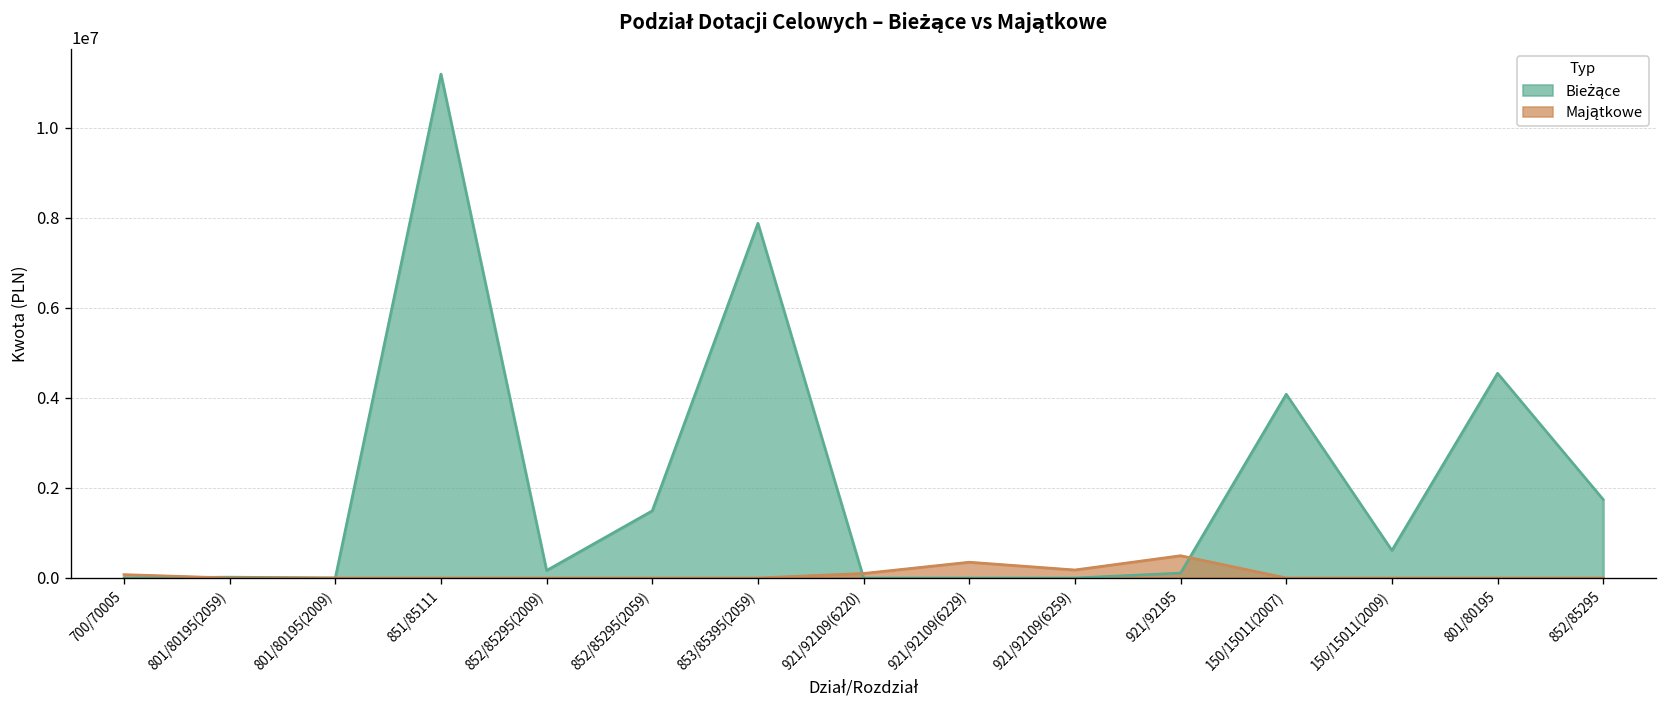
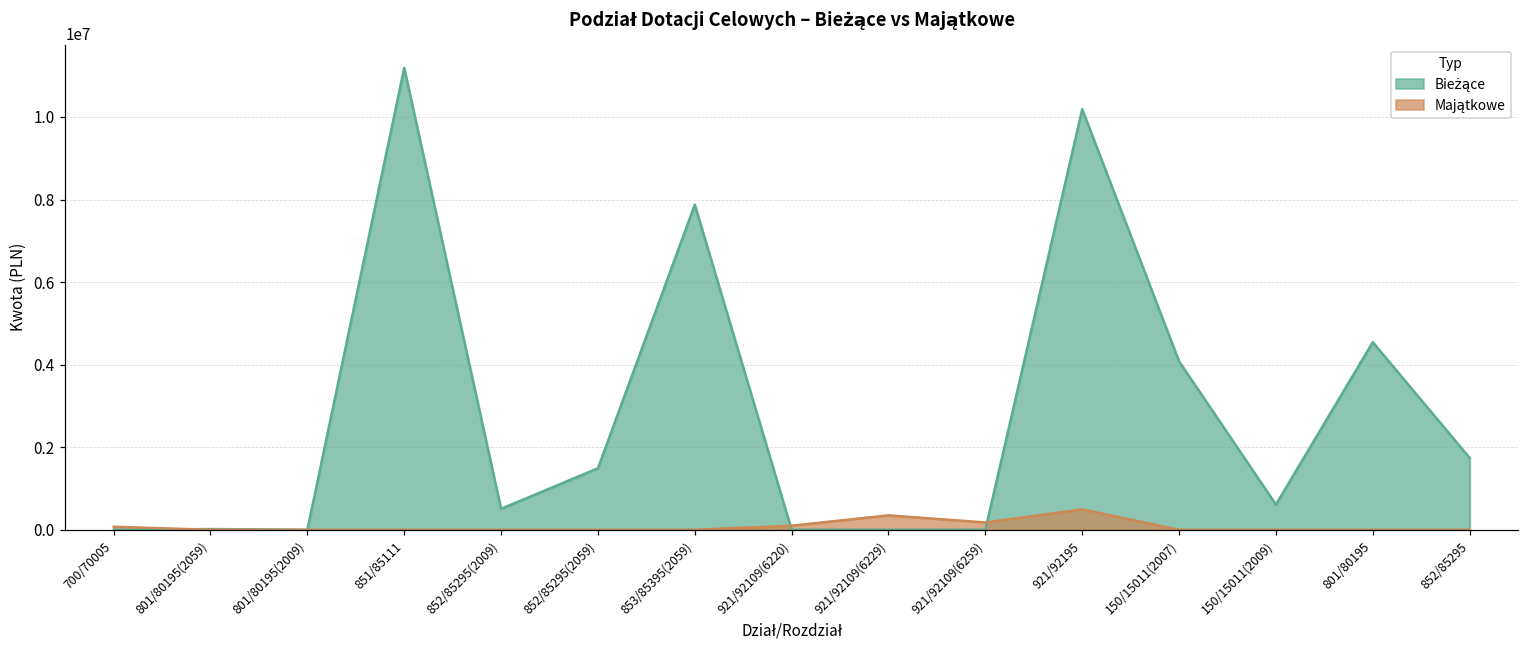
  {
    "Bieżące": {
      "700/70005": 0,
      "851/85111": 11200000,
-     "852/85295(2009)": 200000,
+     "852/85295(2009)": 500000,
      "852/85295(2059)": 1500000,
      "853/85395(2059)": 7900000,
      "921/92109(6220)": 0,
      "921/92109(6229)": 0,
      "921/92109(6259)": 0,
-     "921/92195": 100000,
+     "921/92195": 10200000,
      "150/15011(2007)": 4100000,
      "150/15011(2009)": 600000,
      "801/80195": 4500000,
      "852/85295": 1700000
    },
    "Majątkowe": {
      "700/70005": 100000,
      "851/85111": 0,
      "852/85295(2009)": 0,
      "852/85295(2059)": 0,
      "853/85395(2059)": 0,
      "921/92109(6220)": 100000,
      "921/92109(6229)": 400000,
      "921/92109(6259)": 200000,
      "921/92195": 500000,
      "150/15011(2007)": 0,
      "150/15011(2009)": 0,
      "801/80195": 0,
      "852/85295": 0
    }
  }
